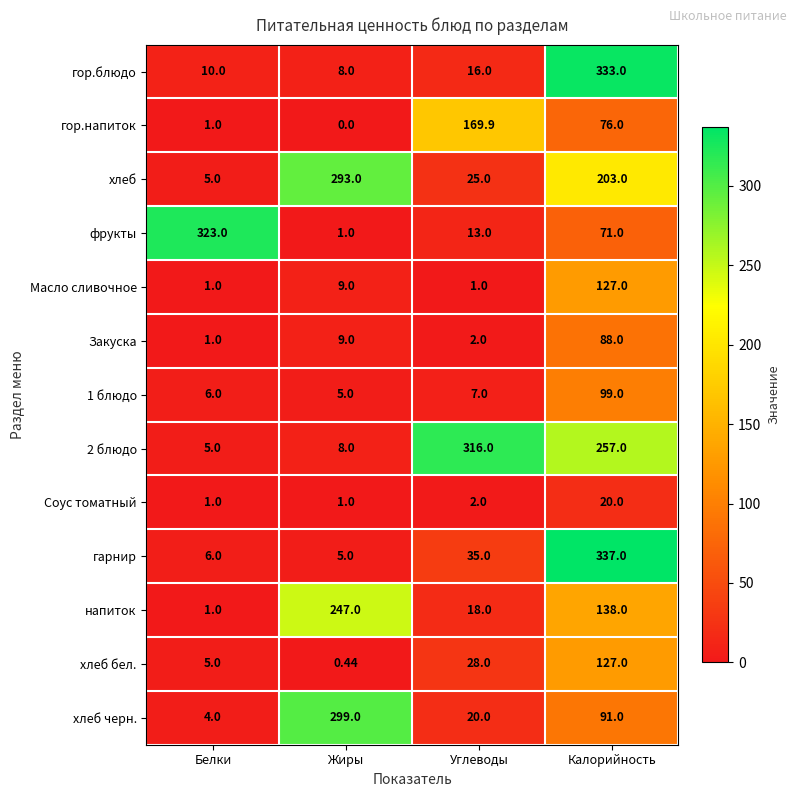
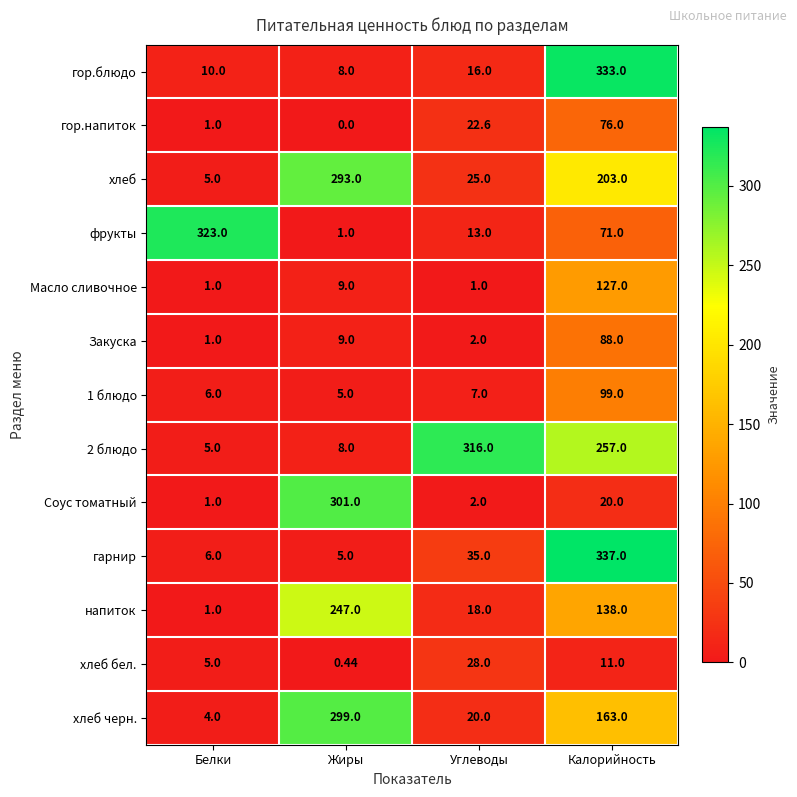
  {
    "гор.блюдо": {
      "Белки": 10.0,
      "Жиры": 8.0,
      "Углеводы": 16.0,
      "Калорийность": 333.0
    },
    "гор.напиток": {
      "Белки": 1.0,
      "Жиры": 0.0,
-     "Углеводы": 169.9,
+     "Углеводы": 22.6,
      "Калорийность": 76.0
    },
    "хлеб": {
      "Белки": 5.0,
      "Жиры": 293.0,
      "Углеводы": 25.0,
      "Калорийность": 203.0
    },
    "фрукты": {
      "Белки": 323.0,
      "Жиры": 1.0,
      "Углеводы": 13.0,
      "Калорийность": 71.0
    },
    "Масло сливочное": {
      "Белки": 1.0,
      "Жиры": 9.0,
      "Углеводы": 1.0,
      "Калорийность": 127.0
    },
    "Закуска": {
      "Белки": 1.0,
      "Жиры": 9.0,
      "Углеводы": 2.0,
      "Калорийность": 88.0
    },
    "1 блюдо": {
      "Белки": 6.0,
      "Жиры": 5.0,
      "Углеводы": 7.0,
      "Калорийность": 99.0
    },
    "2 блюдо": {
      "Белки": 5.0,
      "Жиры": 8.0,
      "Углеводы": 316.0,
      "Калорийность": 257.0
    },
    "Соус томатный": {
      "Белки": 1.0,
-     "Жиры": 1.0,
+     "Жиры": 301.0,
      "Углеводы": 2.0,
      "Калорийность": 20.0
    },
    "гарнир": {
      "Белки": 6.0,
      "Жиры": 5.0,
      "Углеводы": 35.0,
      "Калорийность": 337.0
    },
    "напиток": {
      "Белки": 1.0,
      "Жиры": 247.0,
      "Углеводы": 18.0,
      "Калорийность": 138.0
    },
    "хлеб бел.": {
      "Белки": 5.0,
      "Жиры": 0.44,
      "Углеводы": 28.0,
-     "Калорийность": 127.0
+     "Калорийность": 11.0
    },
    "хлеб черн.": {
      "Белки": 4.0,
      "Жиры": 299.0,
      "Углеводы": 20.0,
-     "Калорийность": 91.0
+     "Калорийность": 163.0
    }
  }
